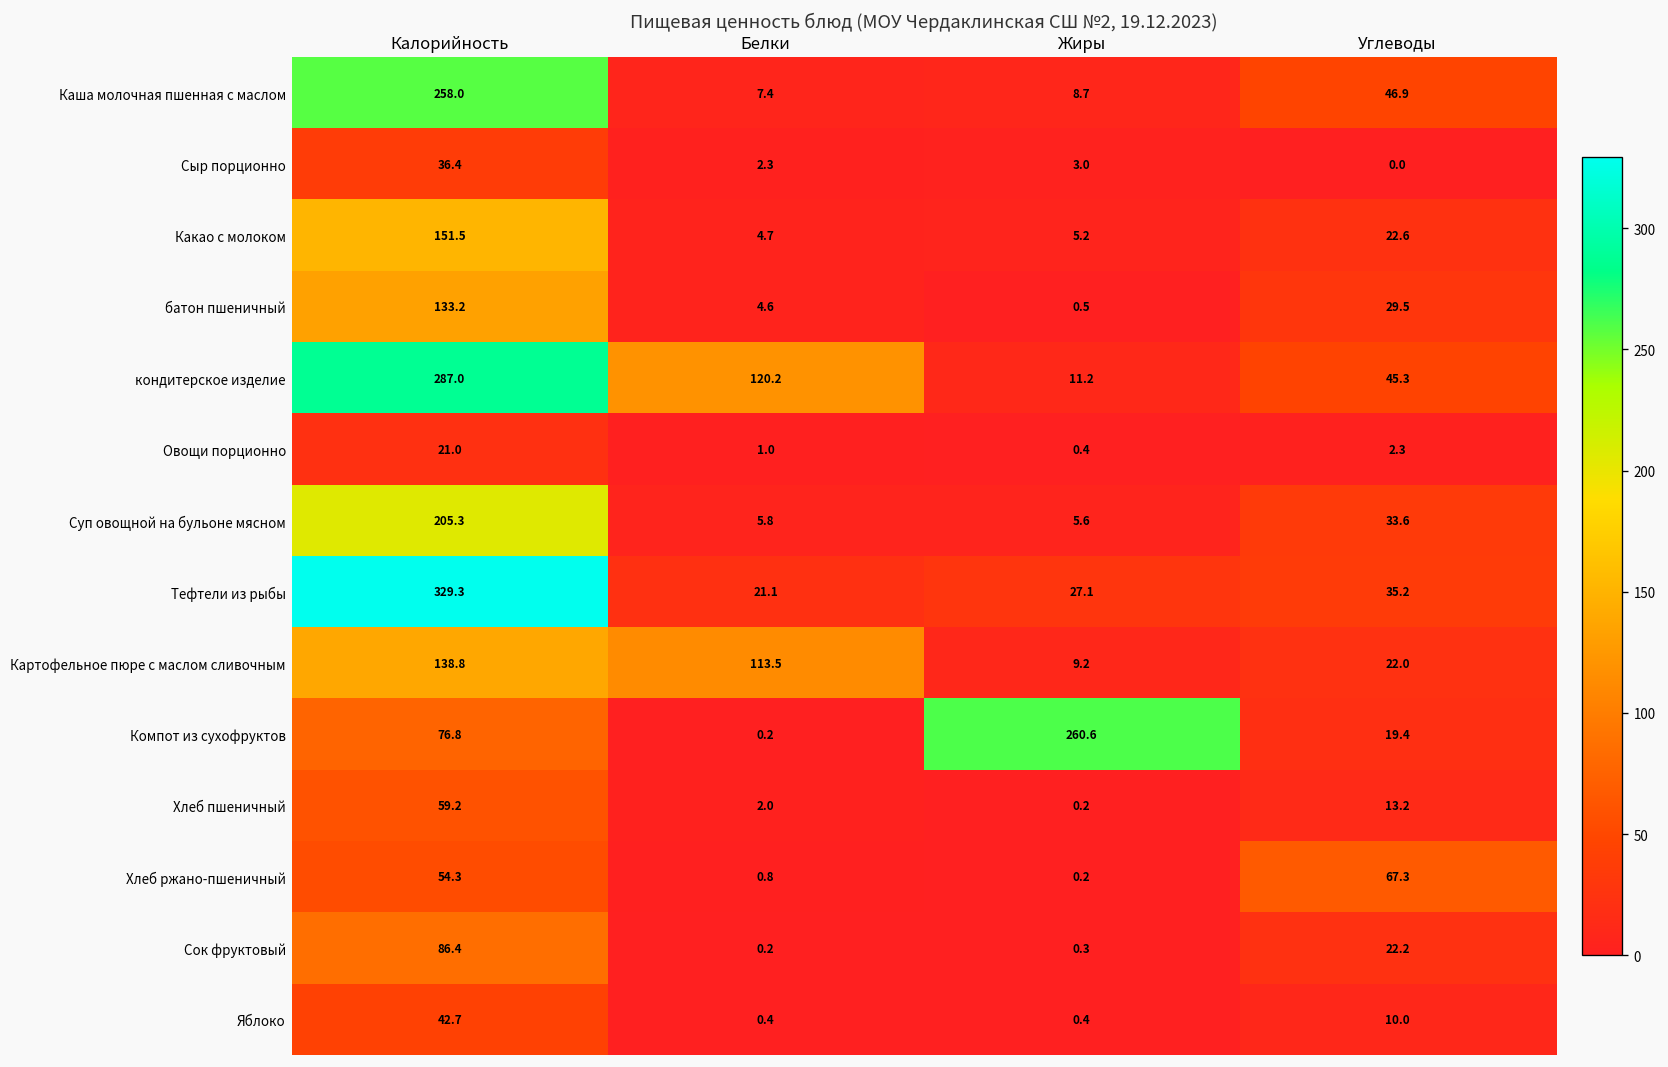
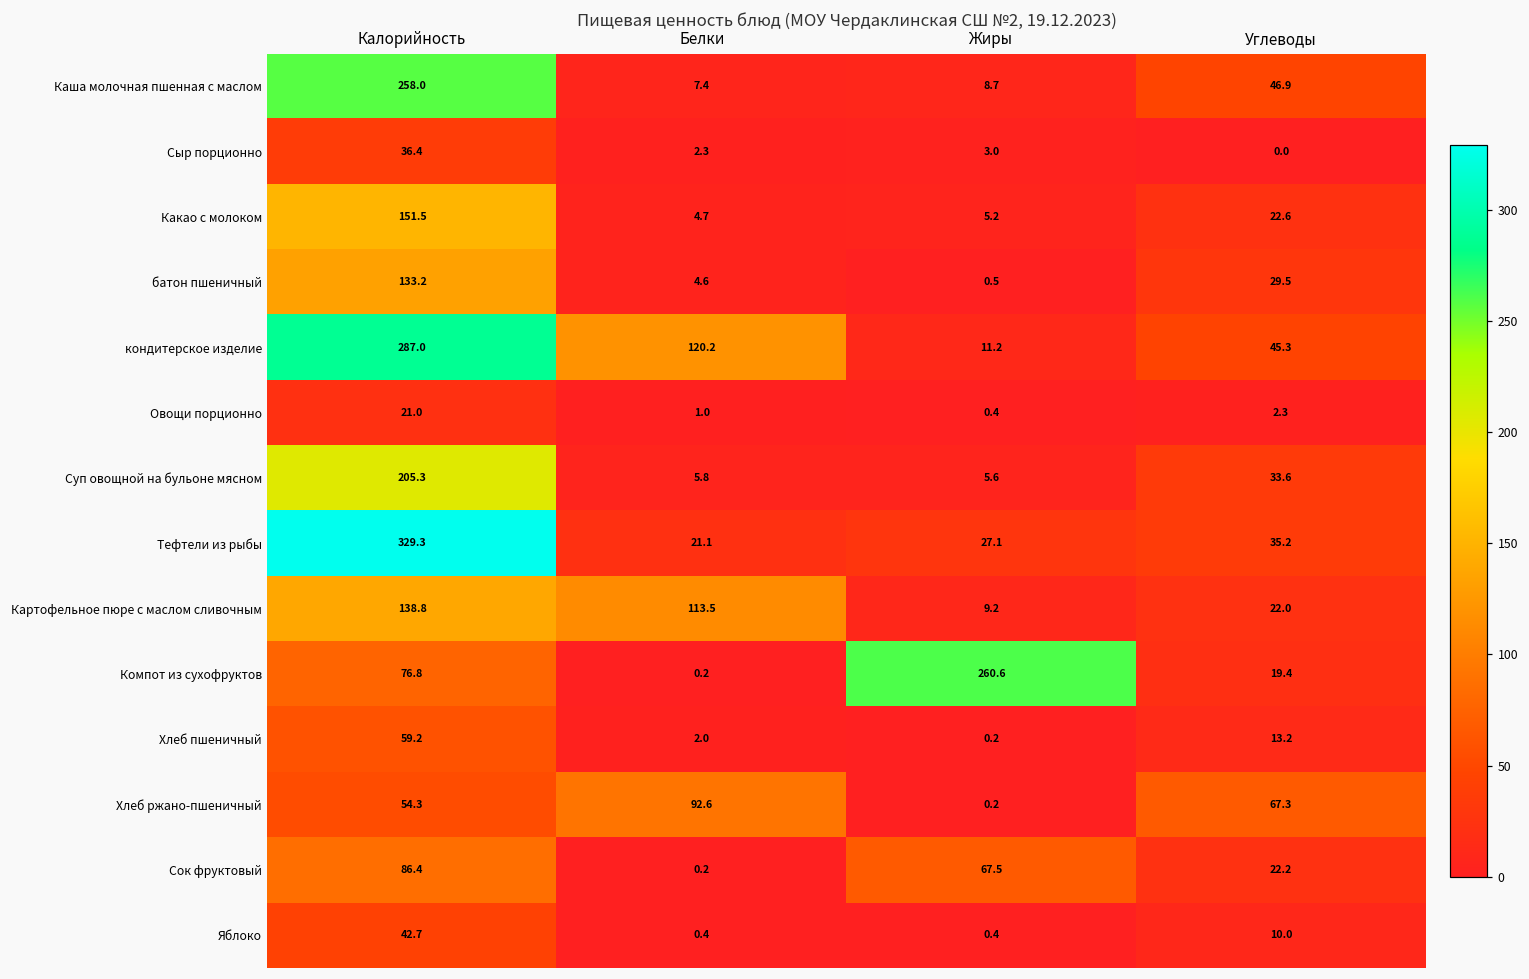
  {
    "Каша молочная пшенная с маслом": {
      "Калорийность": 258.0,
      "Белки": 7.4,
      "Жиры": 8.7,
      "Углеводы": 46.9
    },
    "Сыр порционно": {
      "Калорийность": 36.4,
      "Белки": 2.3,
      "Жиры": 3.0,
      "Углеводы": 0.0
    },
    "Какао с молоком": {
      "Калорийность": 151.5,
      "Белки": 4.7,
      "Жиры": 5.2,
      "Углеводы": 22.6
    },
    "батон пшеничный": {
      "Калорийность": 133.2,
      "Белки": 4.6,
      "Жиры": 0.5,
      "Углеводы": 29.5
    },
    "кондитерское изделие": {
      "Калорийность": 287.0,
      "Белки": 120.2,
      "Жиры": 11.2,
      "Углеводы": 45.3
    },
    "Овощи порционно": {
      "Калорийность": 21.0,
      "Белки": 1.0,
      "Жиры": 0.4,
      "Углеводы": 2.3
    },
    "Суп овощной на бульоне мясном": {
      "Калорийность": 205.3,
      "Белки": 5.8,
      "Жиры": 5.6,
      "Углеводы": 33.6
    },
    "Тефтели из рыбы": {
      "Калорийность": 329.3,
      "Белки": 21.1,
      "Жиры": 27.1,
      "Углеводы": 35.2
    },
    "Картофельное пюре с маслом сливочным": {
      "Калорийность": 138.8,
      "Белки": 113.5,
      "Жиры": 9.2,
      "Углеводы": 22.0
    },
    "Компот из сухофруктов": {
      "Калорийность": 76.8,
      "Белки": 0.2,
      "Жиры": 260.6,
      "Углеводы": 19.4
    },
    "Хлеб пшеничный": {
      "Калорийность": 59.2,
      "Белки": 2.0,
      "Жиры": 0.2,
      "Углеводы": 13.2
    },
    "Хлеб ржано-пшеничный": {
      "Калорийность": 54.3,
-     "Белки": 0.8,
+     "Белки": 92.6,
      "Жиры": 0.2,
      "Углеводы": 67.3
    },
    "Сок фруктовый": {
      "Калорийность": 86.4,
      "Белки": 0.2,
-     "Жиры": 0.3,
+     "Жиры": 67.5,
      "Углеводы": 22.2
    },
    "Яблоко": {
      "Калорийность": 42.7,
      "Белки": 0.4,
      "Жиры": 0.4,
      "Углеводы": 10.0
    }
  }
